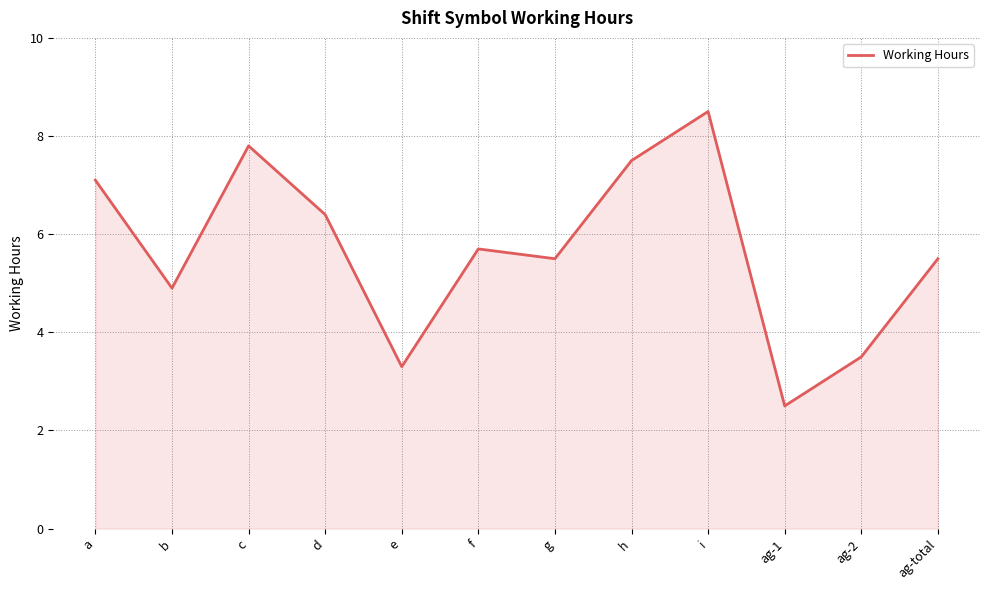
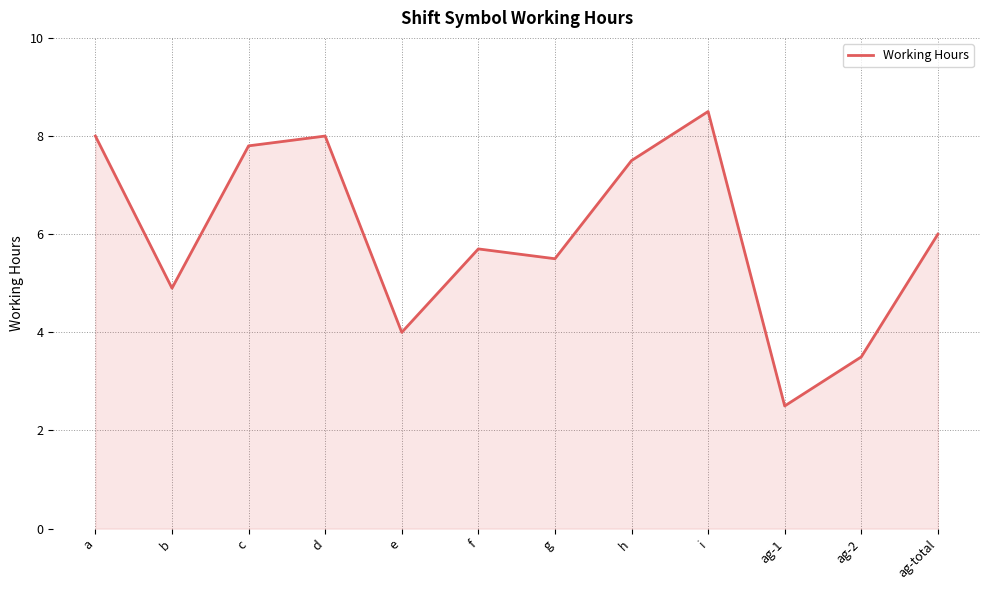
  {
-   "a": 7.1,
+   "a": 8.0,
    "b": 4.9,
    "c": 7.8,
-   "d": 6.4,
-   "e": 3.3,
+   "d": 8.0,
+   "e": 4.0,
    "f": 5.7,
    "g": 5.5,
    "h": 7.5,
    "i": 8.5,
    "ag-1": 2.5,
    "ag-2": 3.5,
-   "ag-total": 5.5
+   "ag-total": 6.0
  }
